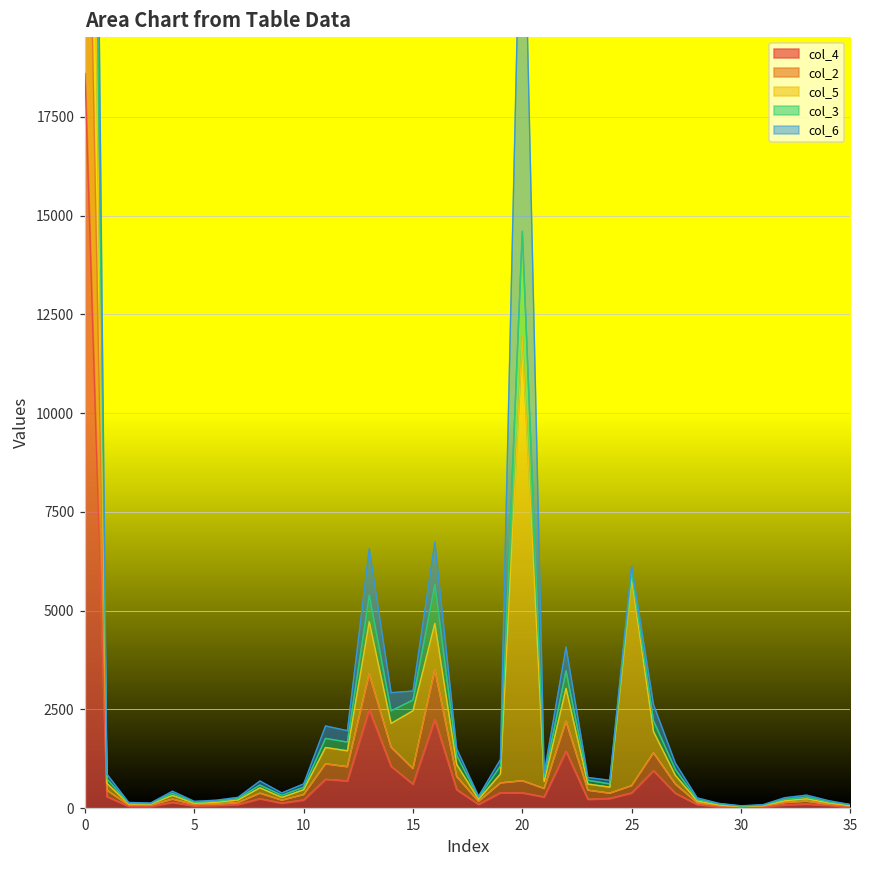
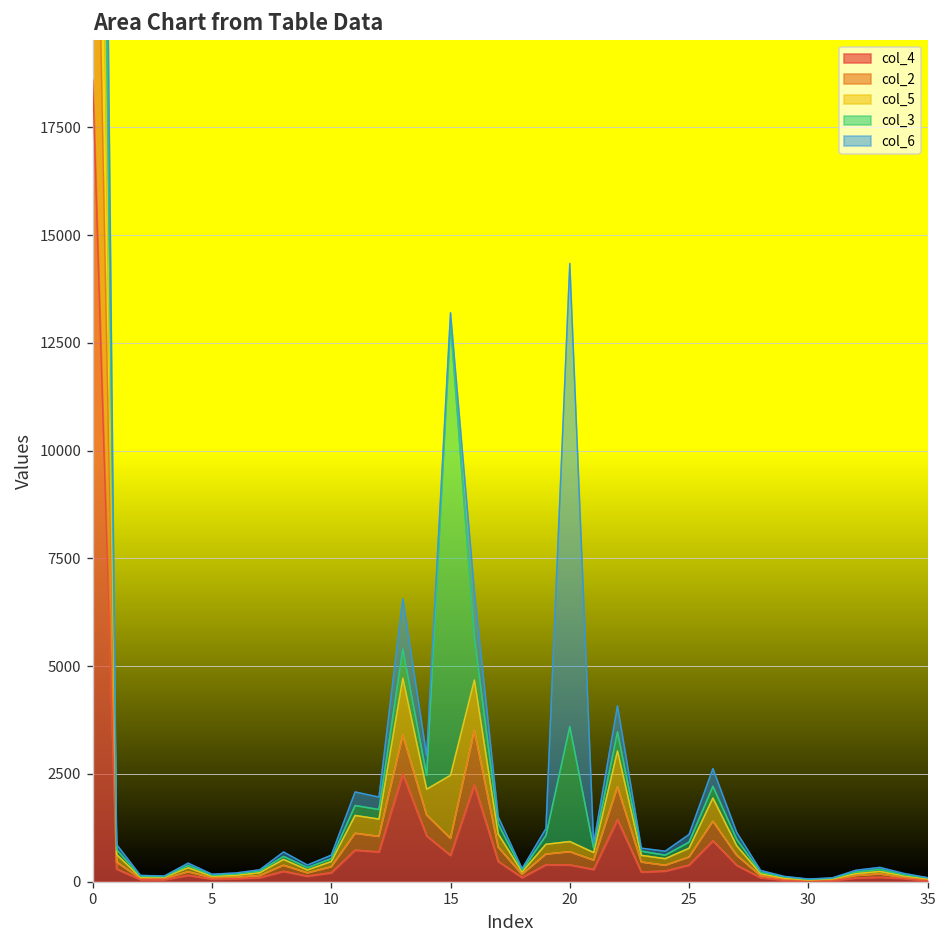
  {
    "col_5": {
      "15": 1500,
-     "20": 11200,
-     "25": 5200
+     "20": 200,
+     "25": 200
    },
    "col_3": {
-     "15": 300,
+     "15": 10500,
      "20": 2700,
      "25": 100
    },
    "col_6": {
      "10": 100,
      "15": 200,
      "25": 200
    }
  }
